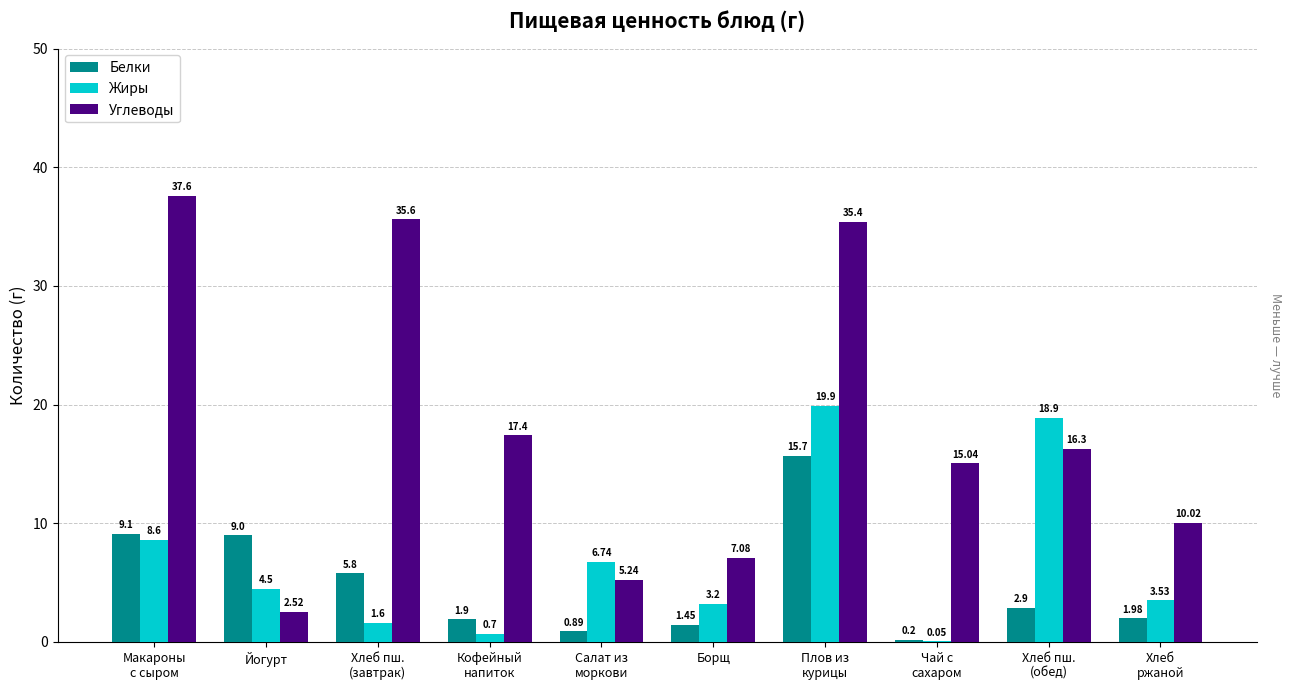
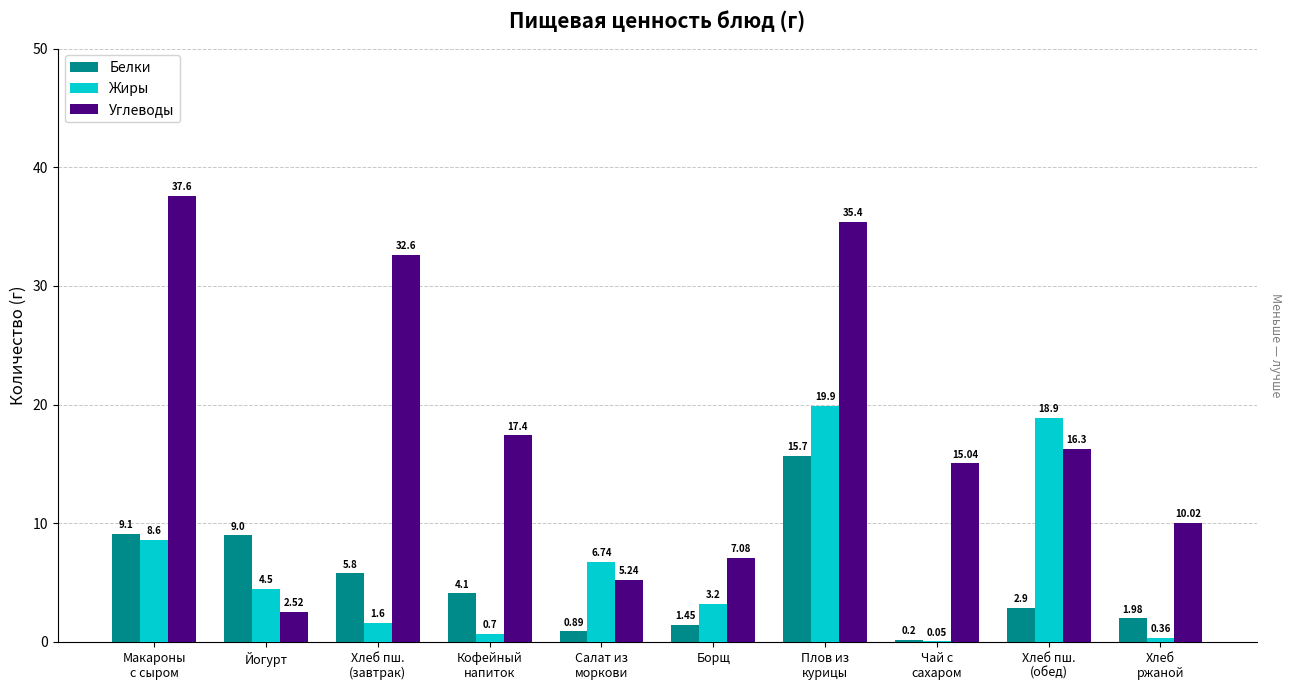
  {
    "Белки": {
      "Макароны с сыром": 9.1,
      "Йогурт": 9.0,
      "Хлеб пш. (завтрак)": 5.8,
-     "Кофейный напиток": 1.9,
+     "Кофейный напиток": 4.1,
      "Салат из моркови": 0.89,
      "Борщ": 1.45,
      "Плов из курицы": 15.7,
      "Чай с сахаром": 0.2,
      "Хлеб пш. (обед)": 2.9,
      "Хлеб ржаной": 1.98
    },
    "Жиры": {
      "Макароны с сыром": 8.6,
      "Йогурт": 4.5,
      "Хлеб пш. (завтрак)": 1.6,
      "Кофейный напиток": 0.7,
      "Салат из моркови": 6.74,
      "Борщ": 3.2,
      "Плов из курицы": 19.9,
      "Чай с сахаром": 0.05,
      "Хлеб пш. (обед)": 18.9,
-     "Хлеб ржаной": 3.53
+     "Хлеб ржаной": 0.36
    },
    "Углеводы": {
      "Макароны с сыром": 37.6,
      "Йогурт": 2.52,
-     "Хлеб пш. (завтрак)": 35.6,
+     "Хлеб пш. (завтрак)": 32.6,
      "Кофейный напиток": 17.4,
      "Салат из моркови": 5.24,
      "Борщ": 7.08,
      "Плов из курицы": 35.4,
      "Чай с сахаром": 15.04,
      "Хлеб пш. (обед)": 16.3,
      "Хлеб ржаной": 10.02
    }
  }
